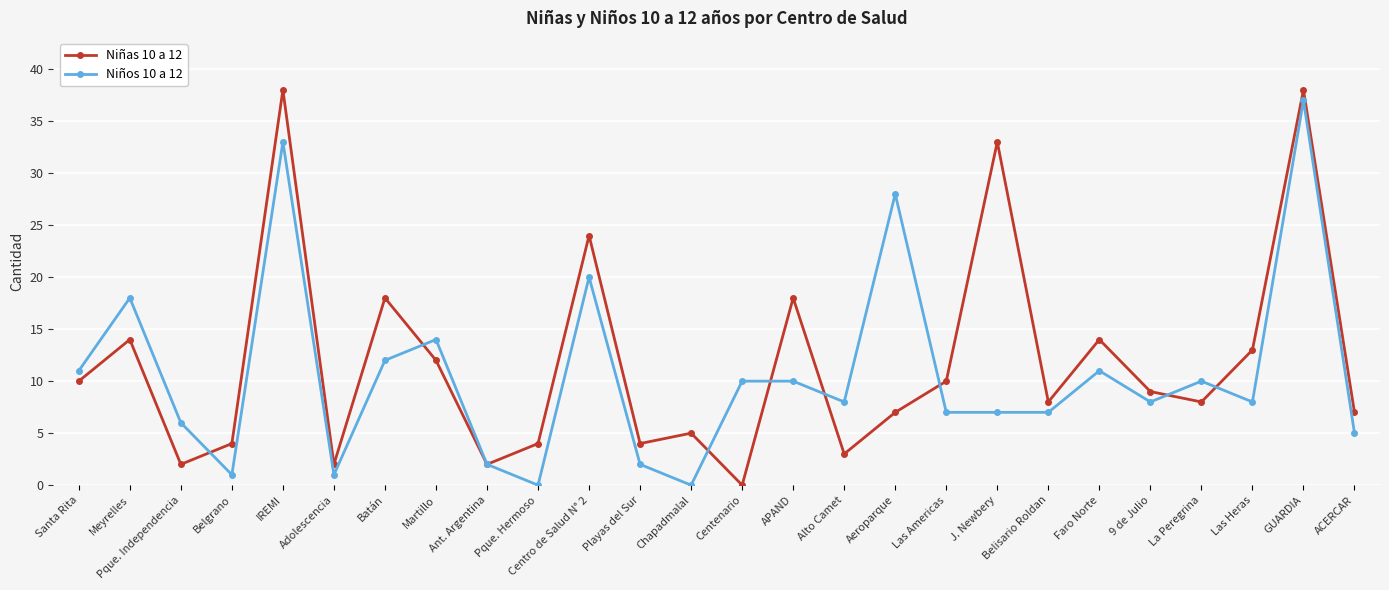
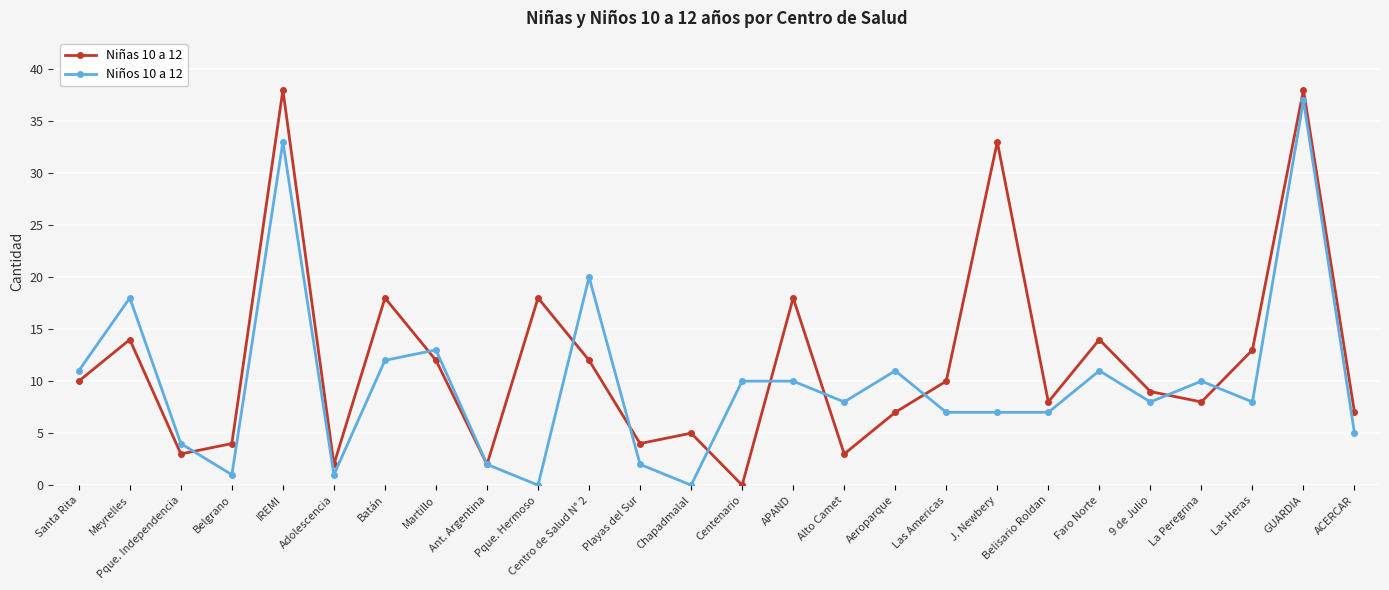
  {
    "Niñas 10 a 12": {
      "Santa Rita": 10,
      "Meyrelles": 14,
-     "Pque. Independencia": 2,
+     "Pque. Independencia": 3,
      "Belgrano": 4,
      "IREMI": 38,
      "Adolescencia": 2,
      "Batán": 18,
      "Martillo": 12,
-     "Pque. Hermoso": 4,
-     "Centro de Salud N° 2": 24,
+     "Pque. Hermoso": 18,
+     "Centro de Salud N° 2": 12,
      "Playas del Sur": 4,
      "Chapadmalal": 5,
      "Centenario": 0,
      "APAND": 18,
      "Alto Camet": 3,
      "Aeroparque": 7,
      "Las Americas": 10,
      "J. Newbery": 33,
      "Belisario Roldan": 8,
      "Faro Norte": 14,
      "9 de Julio": 9,
      "La Peregrina": 8,
      "Las Heras": 13,
      "GUARDIA": 38,
      "ACERCAR": 7
    },
    "Niños 10 a 12": {
      "Santa Rita": 11,
      "Meyrelles": 18,
-     "Pque. Independencia": 6,
+     "Pque. Independencia": 4,
      "Belgrano": 1,
      "IREMI": 33,
      "Adolescencia": 1,
      "Batán": 12,
-     "Martillo": 14,
+     "Martillo": 13,
      "Pque. Hermoso": 0,
      "Centro de Salud N° 2": 20,
      "Playas del Sur": 2,
      "Chapadmalal": 0,
      "Centenario": 10,
      "APAND": 10,
      "Alto Camet": 8,
-     "Aeroparque": 28,
+     "Aeroparque": 11,
      "Las Americas": 7,
      "J. Newbery": 7,
      "Belisario Roldan": 7,
      "Faro Norte": 11,
      "9 de Julio": 8,
      "La Peregrina": 10,
      "Las Heras": 8,
      "GUARDIA": 37,
      "ACERCAR": 5
    }
  }
